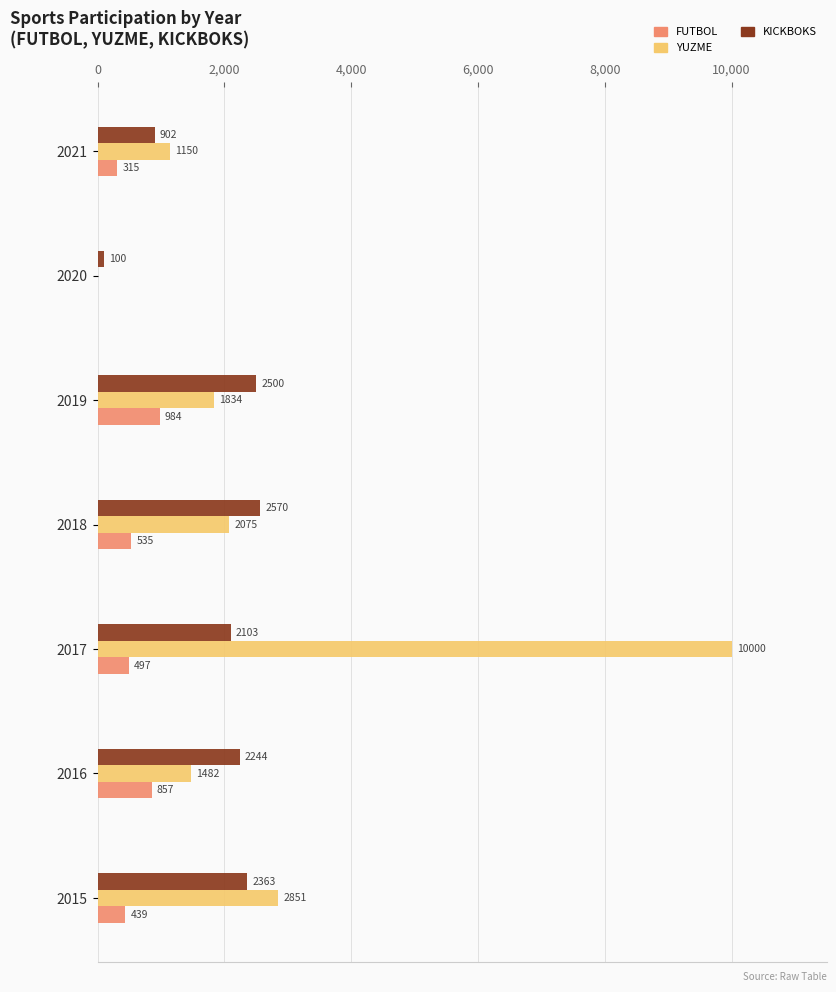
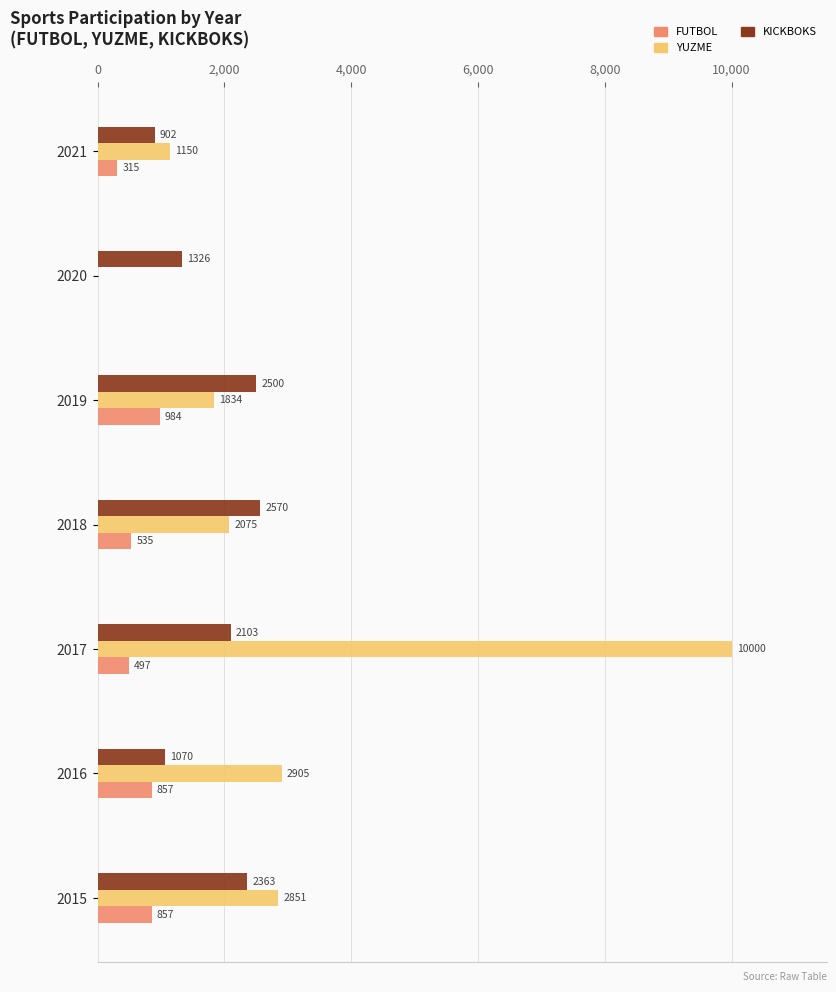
  {
    "FUTBOL": {
      "2021": 315,
      "2019": 984,
      "2018": 535,
      "2017": 497,
      "2016": 857,
-     "2015": 439
+     "2015": 857
    },
    "YUZME": {
      "2021": 1150,
      "2019": 1834,
      "2018": 2075,
      "2017": 10000,
-     "2016": 1482,
+     "2016": 2905,
      "2015": 2851
    },
    "KICKBOKS": {
      "2021": 902,
-     "2020": 100,
+     "2020": 1326,
      "2019": 2500,
      "2018": 2570,
      "2017": 2103,
-     "2016": 2244,
+     "2016": 1070,
      "2015": 2363
    }
  }
